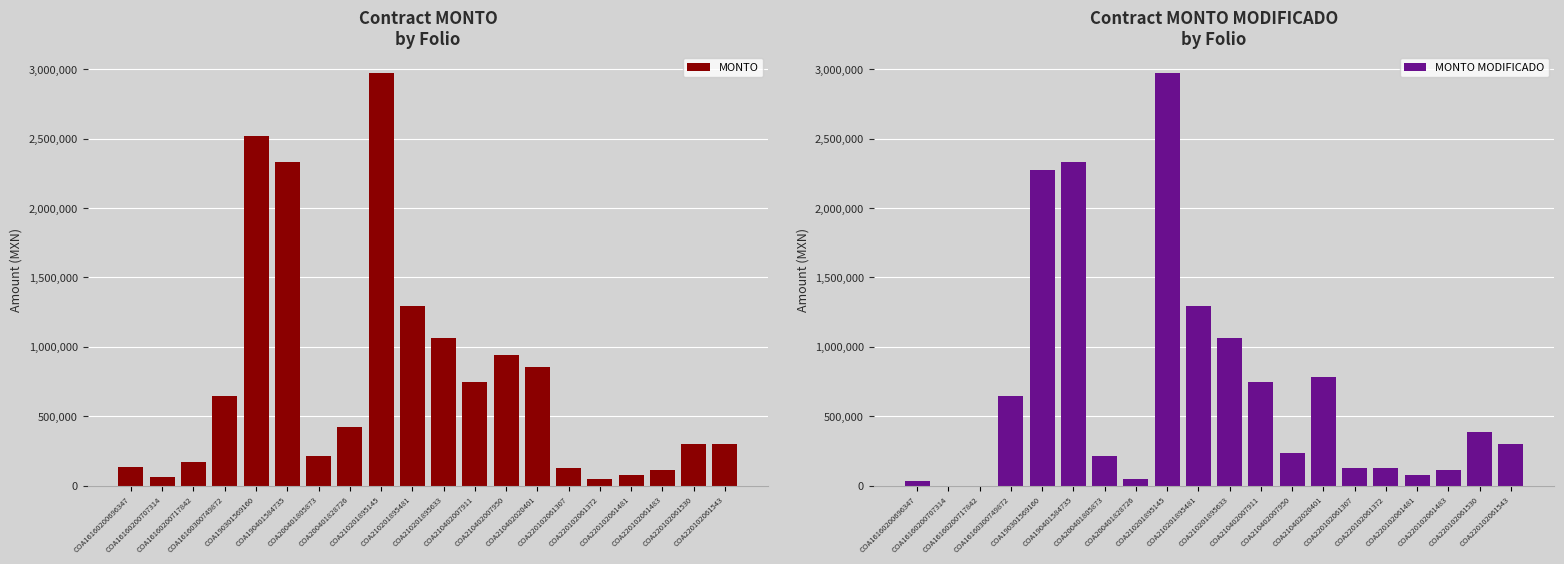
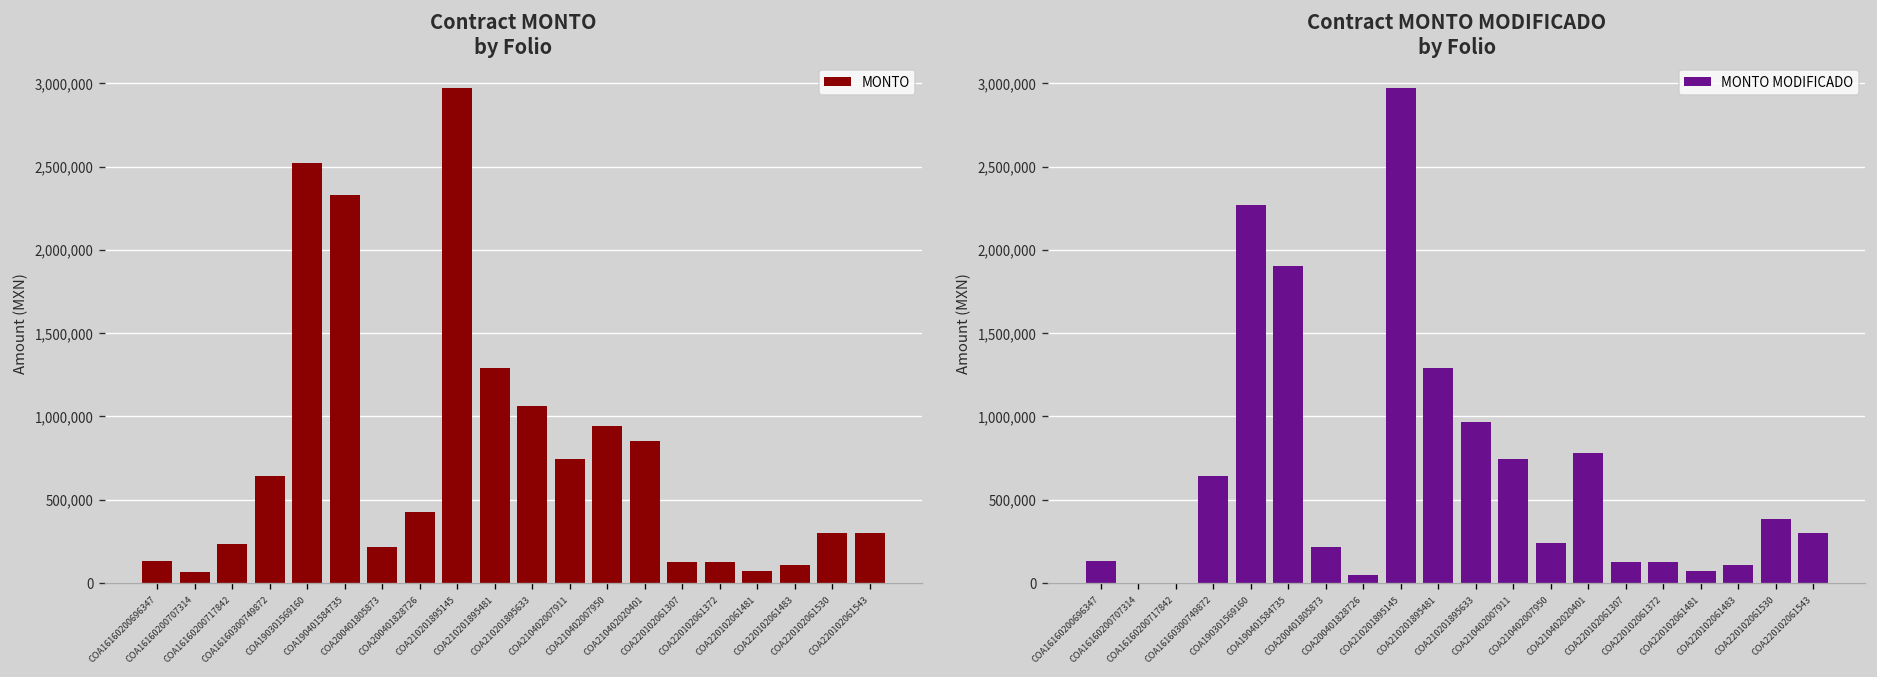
  {
    "Contract MONTO by Folio": {
      "COA16160200696347": "130,000",
      "COA16160200707314": "60,000",
-     "COA16160200717842": "170,000",
+     "COA16160200717842": "240,000",
      "COA16160300749872": "640,000",
      "COA190301569160": "2,520,000",
      "COA190401584735": "2,330,000",
      "COA200401805873": "220,000",
      "COA200401828726": "420,000",
      "COA210201895145": "2,970,000",
      "COA210201895481": "1,290,000",
      "COA210201895633": "1,060,000",
      "COA210402007911": "750,000",
      "COA210402007950": "940,000",
      "COA210402020401": "850,000",
      "COA220102061307": "120,000",
-     "COA220102061372": "50,000",
+     "COA220102061372": "120,000",
      "COA220102061481": "70,000",
      "COA220102061483": "110,000",
      "COA220102061530": "300,000",
      "COA220102061543": "300,000"
    },
    "Contract MONTO MODIFICADO by Folio": {
-     "COA16160200696347": "40,000",
+     "COA16160200696347": "130,000",
      "COA16160200707314": "0",
      "COA16160200717842": "0",
      "COA16160300749872": "640,000",
      "COA190301569160": "2,270,000",
-     "COA190401584735": "2,330,000",
+     "COA190401584735": "1,900,000",
      "COA200401805873": "220,000",
      "COA200401828726": "50,000",
      "COA210201895145": "2,970,000",
      "COA210201895481": "1,290,000",
-     "COA210201895633": "1,060,000",
+     "COA210201895633": "970,000",
      "COA210402007911": "750,000",
      "COA210402007950": "240,000",
      "COA210402020401": "780,000",
      "COA220102061307": "120,000",
      "COA220102061372": "120,000",
      "COA220102061481": "70,000",
      "COA220102061483": "110,000",
      "COA220102061530": "380,000",
      "COA220102061543": "300,000"
    }
  }
